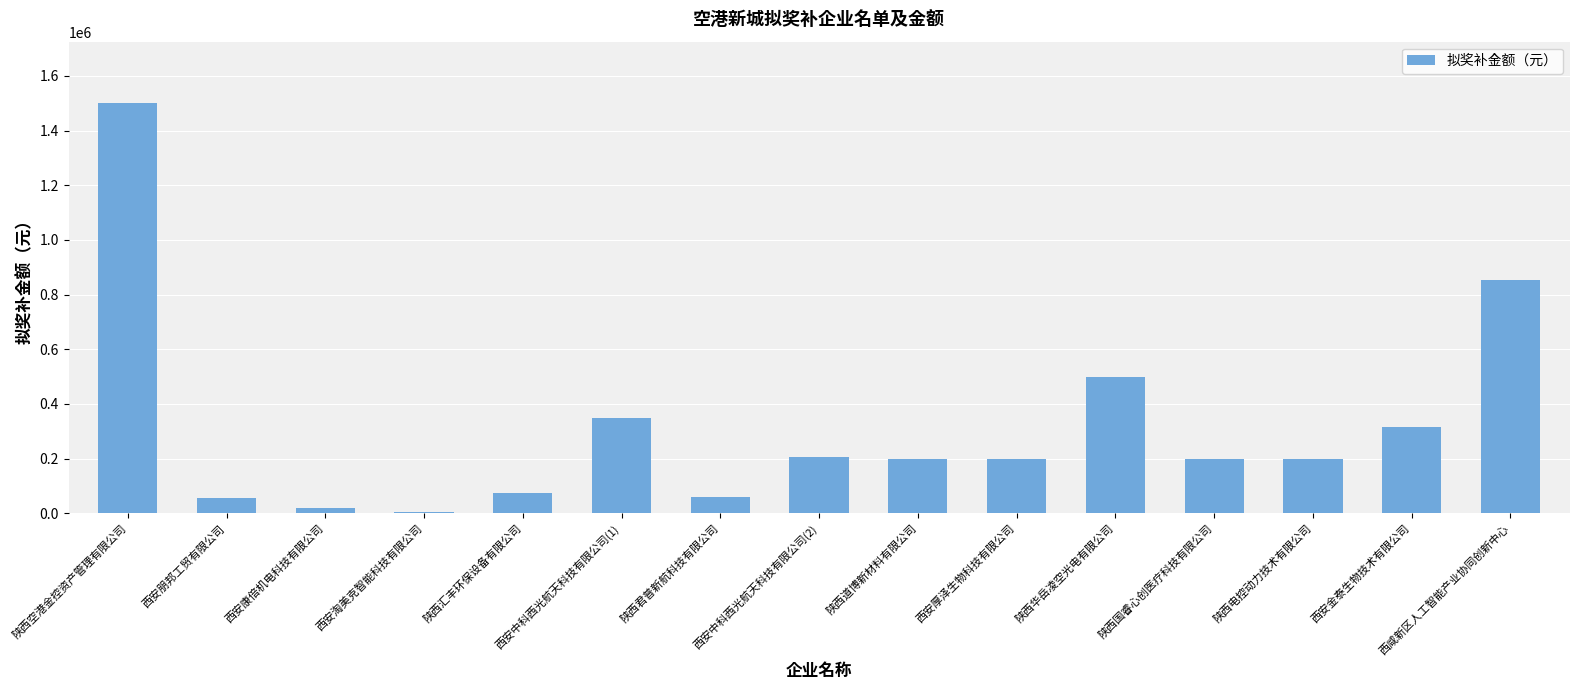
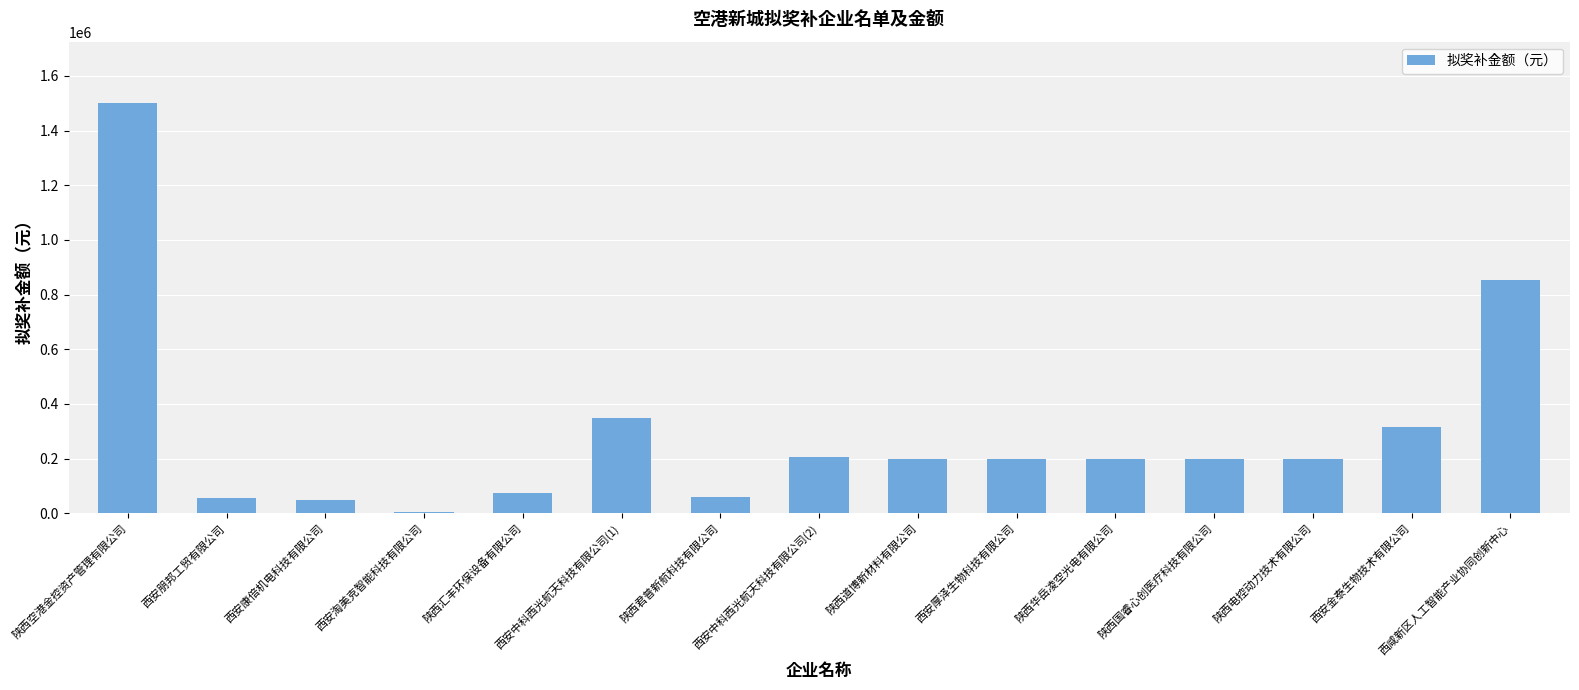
  {
    "陕西空港金控资产管理有限公司": 1500000,
    "西安朋邦工贸有限公司": 50000,
-   "西安康倍机电科技有限公司": 20000,
+   "西安康倍机电科技有限公司": 50000,
    "陕西汇丰环保设备有限公司": 70000,
    "西安中科西光航天科技有限公司(1)": 350000,
    "陕西君普新航科技有限公司": 60000,
    "西安中科西光航天科技有限公司(2)": 210000,
    "陕西道博新材料有限公司": 200000,
    "西安厚泽生物科技有限公司": 200000,
-   "陕西华岳凌空光电有限公司": 500000,
+   "陕西华岳凌空光电有限公司": 200000,
    "陕西国睿心创医疗科技有限公司": 200000,
    "陕西电控动力技术有限公司": 200000,
    "西安金泰生物技术有限公司": 320000,
    "西咸新区人工智能产业协同创新中心": 850000
  }
